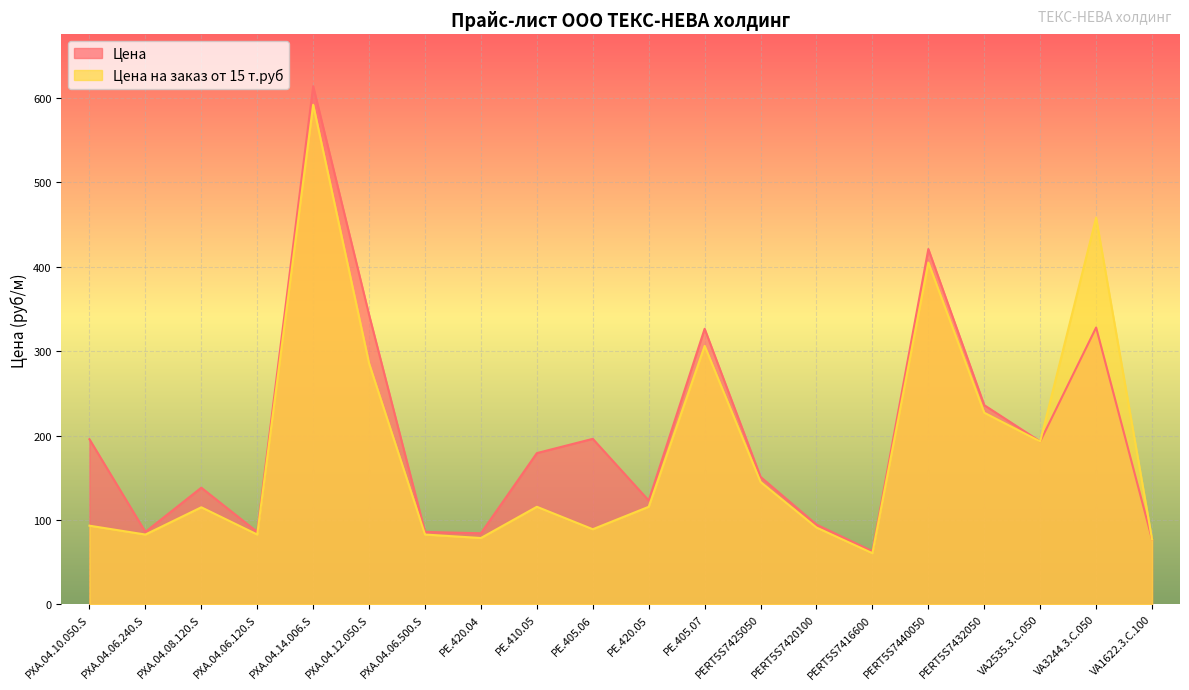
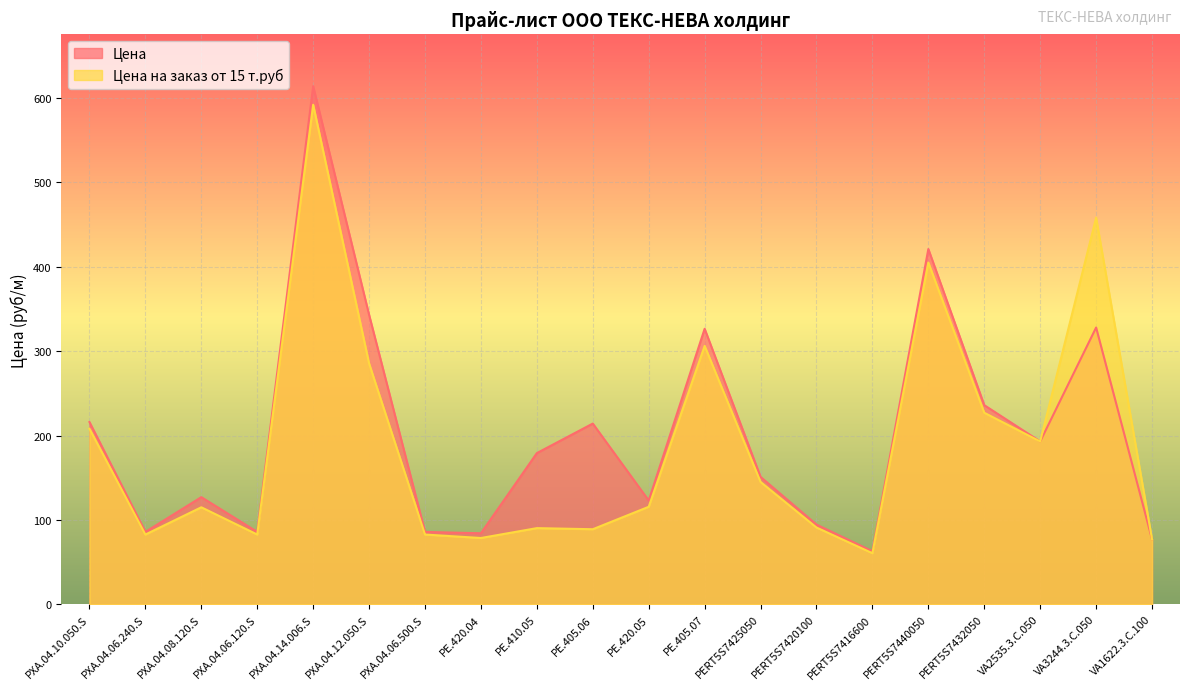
  {
    "Цена": {
-     "PXA.04.10.050.S": 200,
+     "PXA.04.10.050.S": 220,
      "PXA.04.06.240.S": 90,
-     "PXA.04.08.120.S": 140,
+     "PXA.04.08.120.S": 130,
      "PXA.04.06.120.S": 90,
      "PXA.04.14.006.S": 610,
      "PXA.04.12.050.S": 340,
      "PXA.04.06.500.S": 90,
      "PE.420.04": 80,
      "PE.410.05": 180,
-     "PE.405.06": 200,
+     "PE.405.06": 210,
      "PE.420.05": 120,
      "PE.405.07": 330,
      "PERT5S7425050": 150,
      "PERT5S7420100": 90,
      "PERT5S7440050": 420,
      "PERT5S7432050": 240,
      "VA3244.3.C.050": 330
    },
    "Цена на заказ от 15 т.руб": {
-     "PXA.04.10.050.S": 90,
+     "PXA.04.10.050.S": 210,
      "PXA.04.06.240.S": 80,
      "PXA.04.08.120.S": 120,
      "PXA.04.06.120.S": 80,
      "PXA.04.14.006.S": 590,
      "PXA.04.12.050.S": 290,
      "PXA.04.06.500.S": 80,
      "PE.420.04": 80,
-     "PE.410.05": 120,
+     "PE.410.05": 90,
      "PE.405.06": 90,
      "PE.420.05": 120,
      "PE.405.07": 310,
      "PERT5S7425050": 150,
      "PERT5S7420100": 90,
      "PERT5S7440050": 410,
      "PERT5S7432050": 230,
      "VA3244.3.C.050": 460
    }
  }
